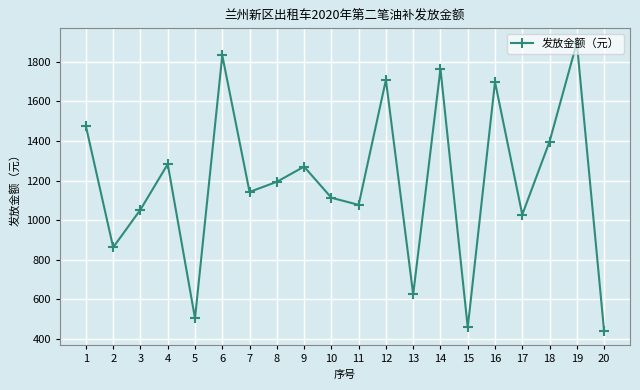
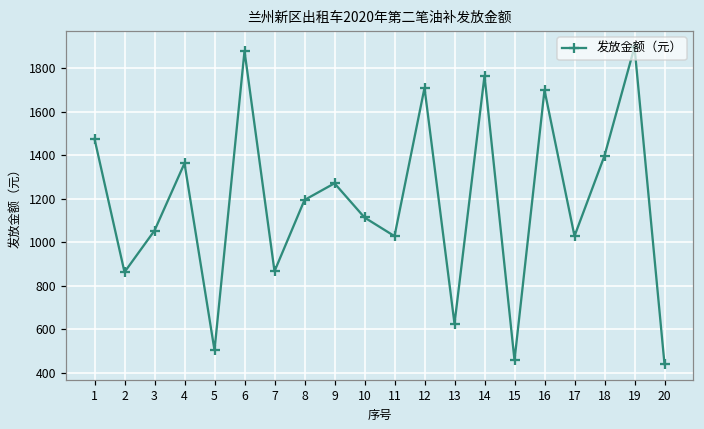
  {
    "1": 1470,
    "2": 860,
    "3": 1050,
-   "4": 1280,
+   "4": 1360,
    "5": 500,
-   "6": 1830,
-   "7": 1140,
+   "6": 1880,
+   "7": 870,
    "8": 1190,
    "9": 1270,
    "10": 1110,
-   "11": 1080,
+   "11": 1030,
    "12": 1710,
    "13": 630,
    "14": 1760,
    "15": 460,
    "16": 1700,
    "17": 1030,
    "18": 1400,
    "20": 440
  }
